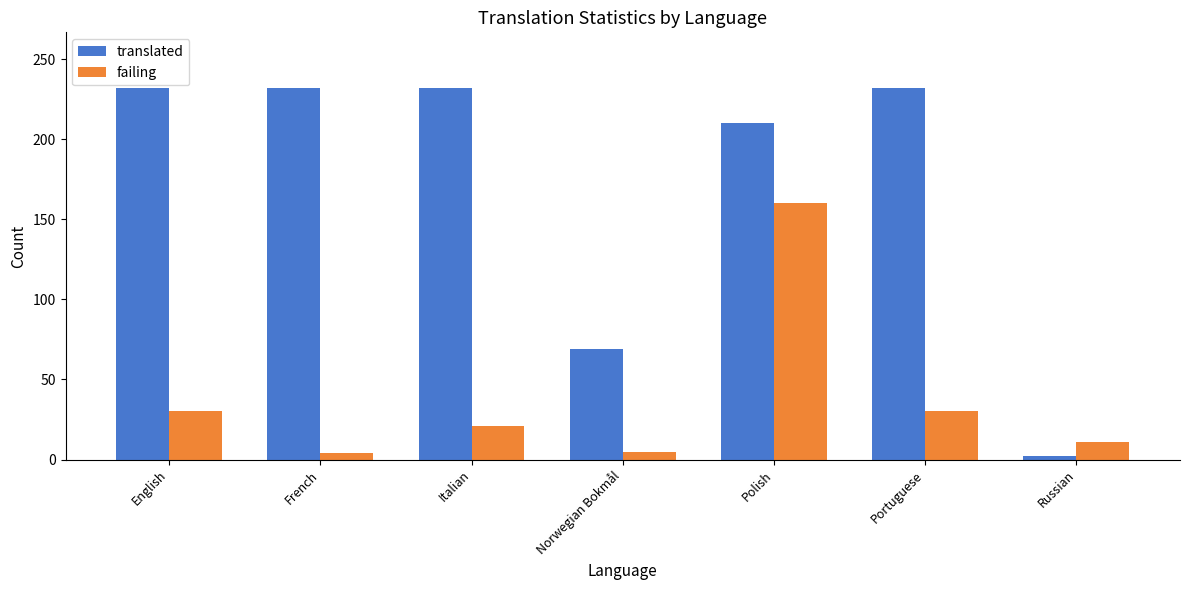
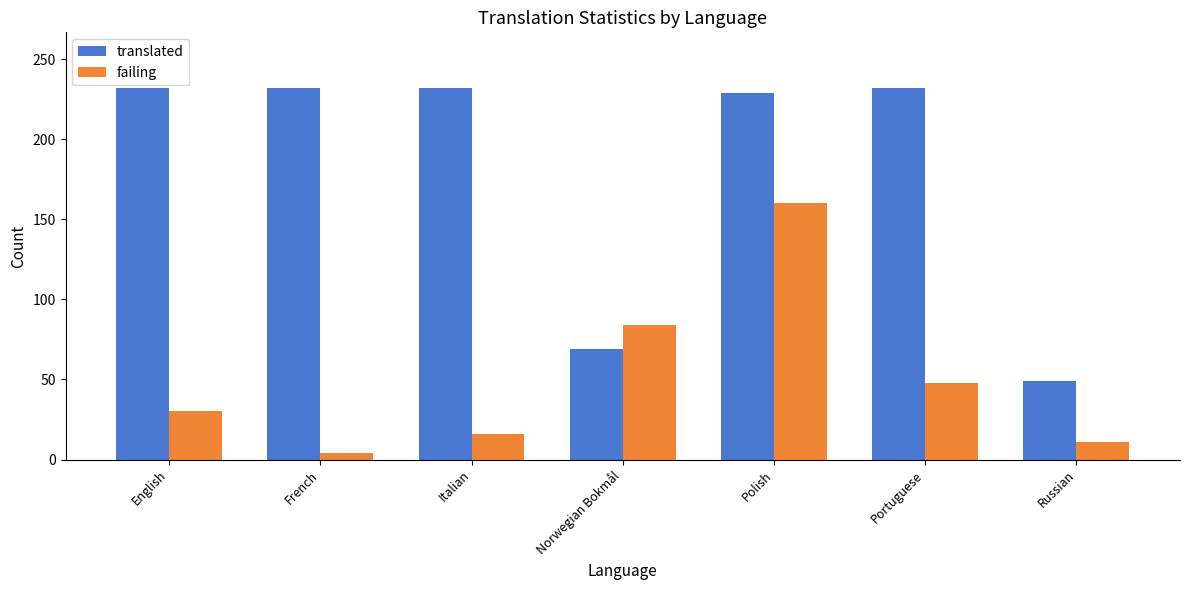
  {
    "translated": {
      "English": 232,
      "French": 232,
      "Italian": 232,
      "Norwegian Bokmål": 69,
-     "Polish": 210,
+     "Polish": 229,
      "Portuguese": 232,
-     "Russian": 2
+     "Russian": 49
    },
    "failing": {
      "English": 30,
      "French": 4,
-     "Italian": 21,
-     "Norwegian Bokmål": 5,
+     "Italian": 16,
+     "Norwegian Bokmål": 84,
      "Polish": 160,
-     "Portuguese": 30,
+     "Portuguese": 48,
      "Russian": 11
    }
  }
